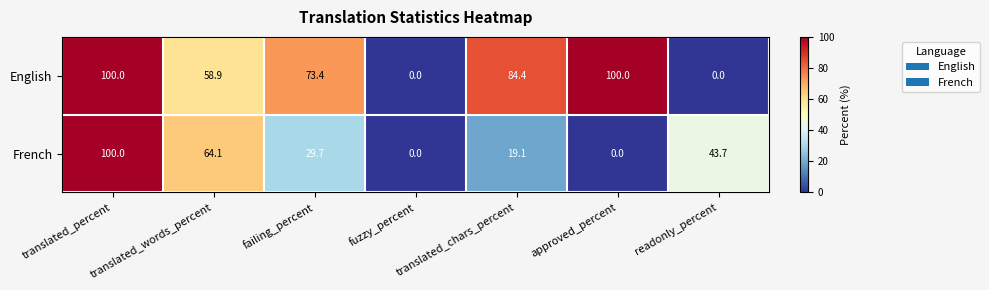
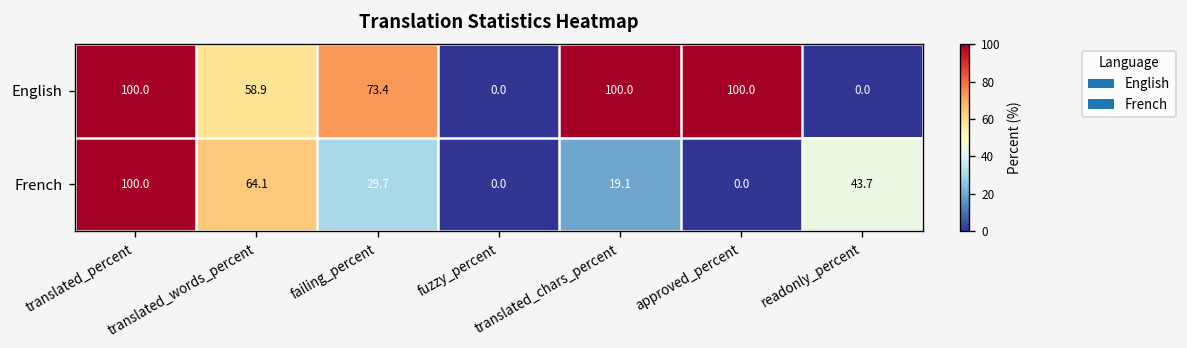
  {
    "English": {
      "translated_percent": 100.0,
      "translated_words_percent": 58.9,
      "failing_percent": 73.4,
      "fuzzy_percent": 0.0,
-     "translated_chars_percent": 84.4,
+     "translated_chars_percent": 100.0,
      "approved_percent": 100.0,
      "readonly_percent": 0.0
    },
    "French": {
      "translated_percent": 100.0,
      "translated_words_percent": 64.1,
      "failing_percent": 29.7,
      "fuzzy_percent": 0.0,
      "translated_chars_percent": 19.1,
      "approved_percent": 0.0,
      "readonly_percent": 43.7
    }
  }
